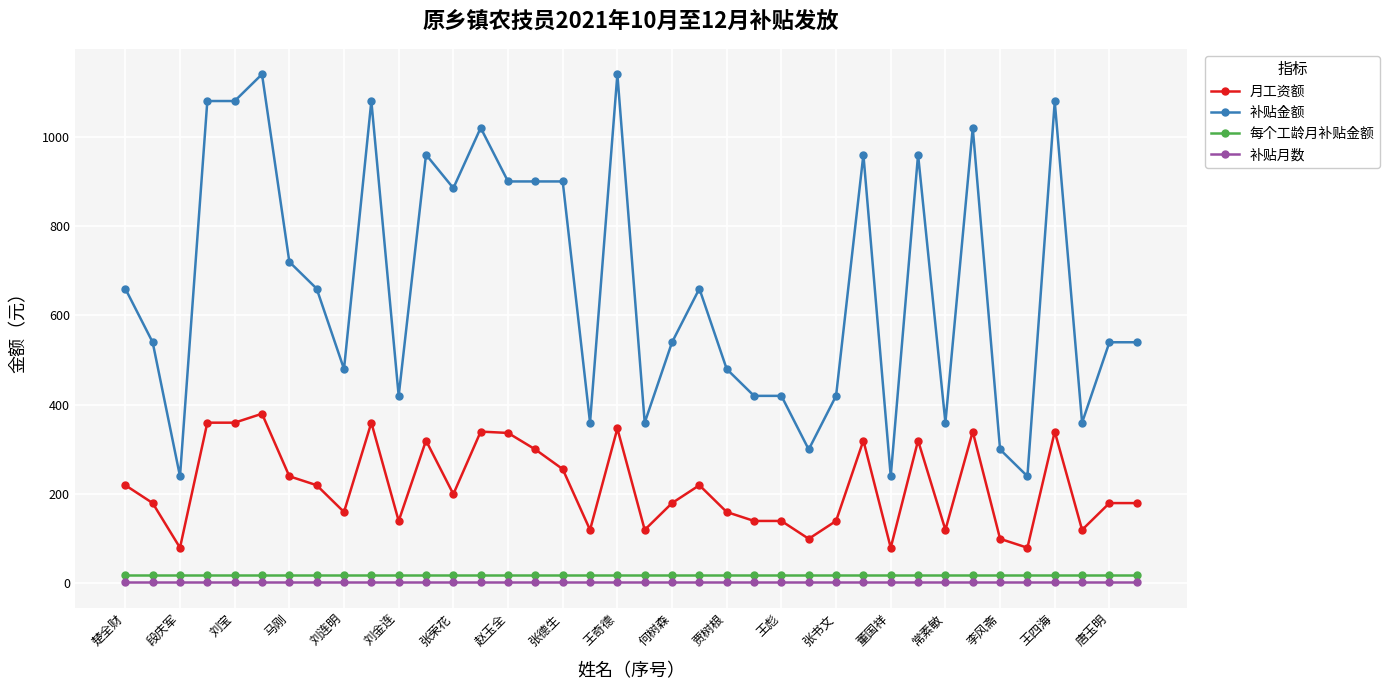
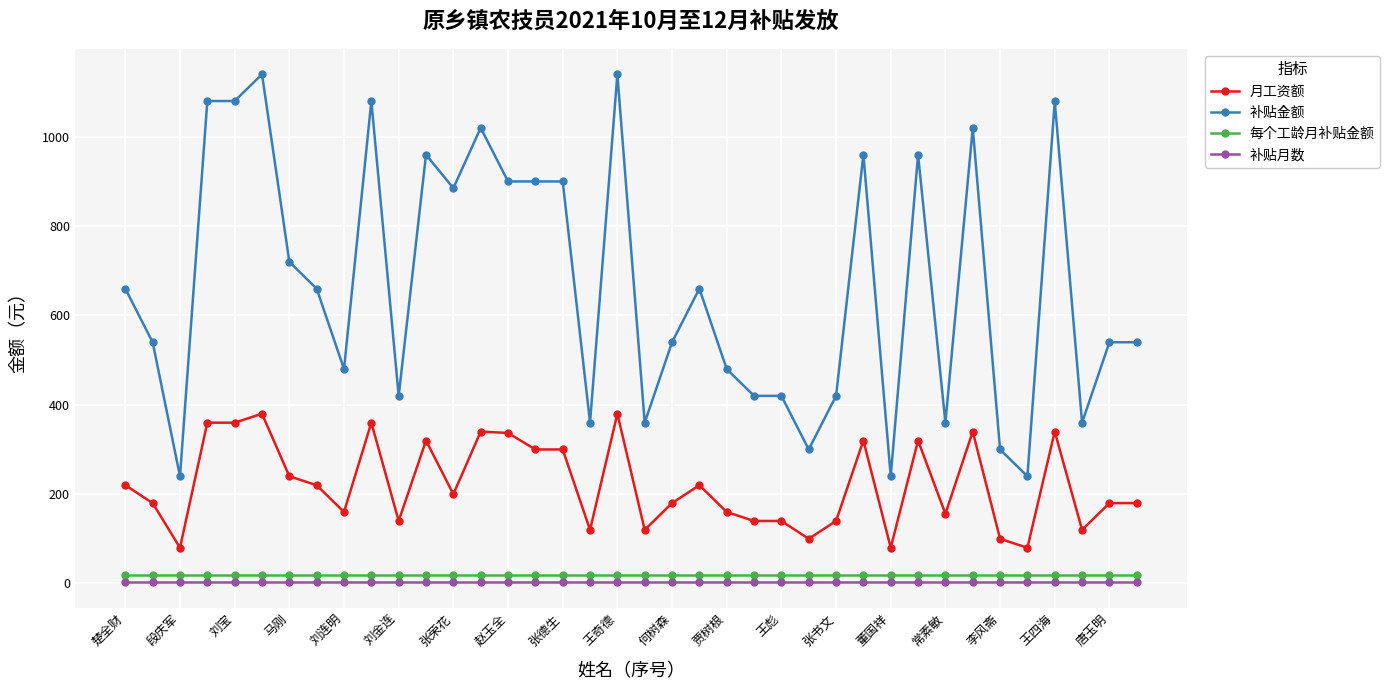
  {
    "月工资额": {
      "楚全财": 220,
      "段庆军": 80,
      "刘宝": 360,
      "马刚": 240,
      "刘连明": 160,
      "刘金连": 140,
      "张荣花": 200,
      "赵玉全": 340,
-     "张德生": 260,
-     "王奇德": 350,
+     "张德生": 300,
+     "王奇德": 380,
      "何树森": 180,
      "贾树根": 160,
      "王彪": 140,
      "张书文": 140,
      "董国祥": 80,
-     "常素敏": 120,
+     "常素敏": 160,
      "李风斋": 100,
      "王四海": 340,
      "唐玉明": 180
    },
    "补贴金额": {
      "楚全财": 660,
      "段庆军": 240,
      "刘宝": 1080,
      "马刚": 720,
      "刘连明": 480,
      "刘金连": 420,
      "张荣花": 890,
      "赵玉全": 900,
      "张德生": 900,
      "王奇德": 1140,
      "何树森": 540,
      "贾树根": 480,
      "王彪": 420,
      "张书文": 420,
      "董国祥": 240,
      "常素敏": 360,
      "李风斋": 300,
      "王四海": 1080,
      "唐玉明": 540
    },
    "每个工龄月补贴金额": {
      "楚全财": 20,
      "段庆军": 20,
      "刘宝": 20,
      "马刚": 20,
      "刘连明": 20,
      "刘金连": 20,
      "张荣花": 20,
      "赵玉全": 20,
      "张德生": 20,
      "王奇德": 20,
      "何树森": 20,
      "贾树根": 20,
      "王彪": 20,
      "张书文": 20,
      "董国祥": 20,
      "常素敏": 20,
      "李风斋": 20,
      "王四海": 20,
      "唐玉明": 20
    },
    "补贴月数": {
      "楚全财": 0,
      "段庆军": 0,
      "刘宝": 0,
      "马刚": 0,
      "刘连明": 0,
      "刘金连": 0,
      "张荣花": 0,
      "赵玉全": 0,
      "张德生": 0,
      "王奇德": 0,
      "何树森": 0,
      "贾树根": 0,
      "王彪": 0,
      "张书文": 0,
      "董国祥": 0,
      "常素敏": 0,
      "李风斋": 0,
      "王四海": 0,
      "唐玉明": 0
    }
  }
